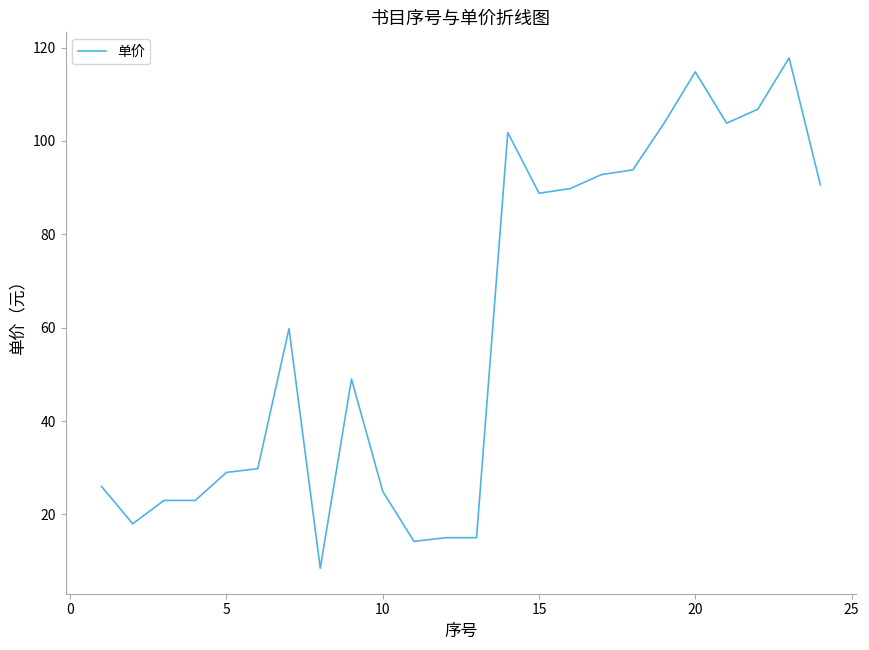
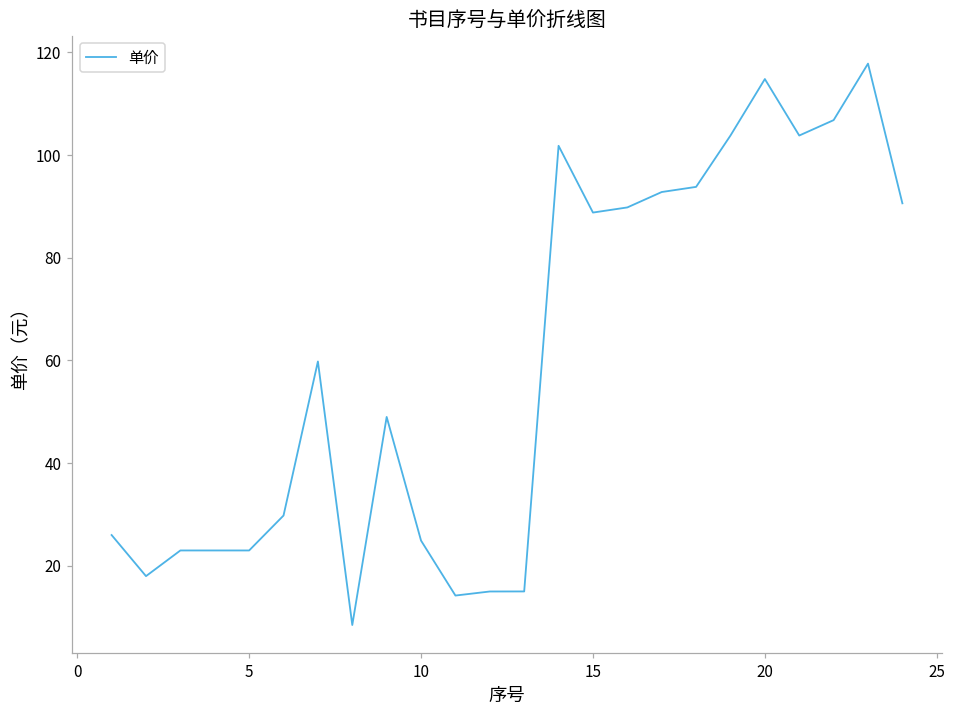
  {
-   "5": 29,
+   "5": 23,
    "10": 25,
    "15": 89,
    "20": 115
  }
